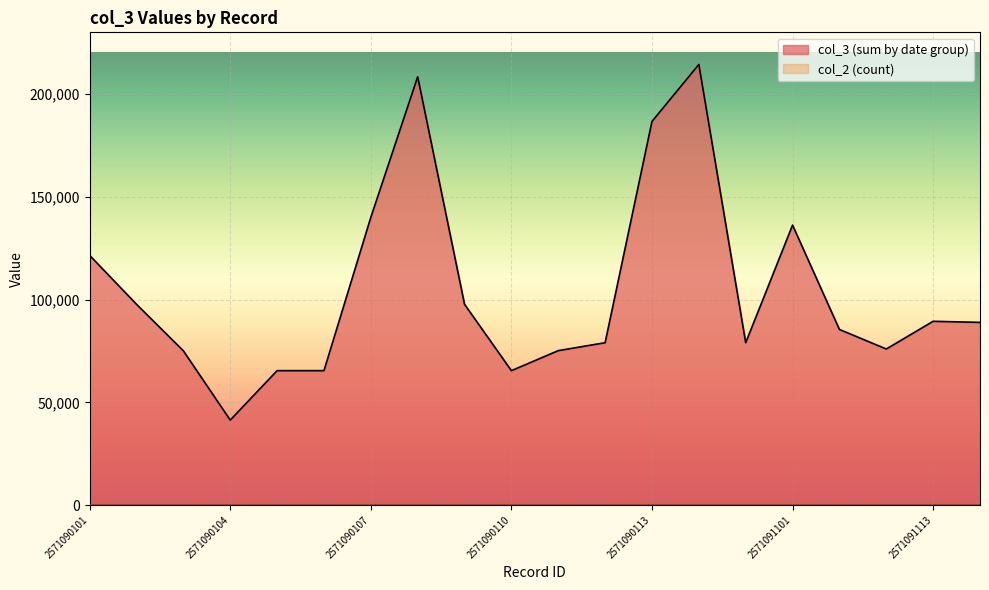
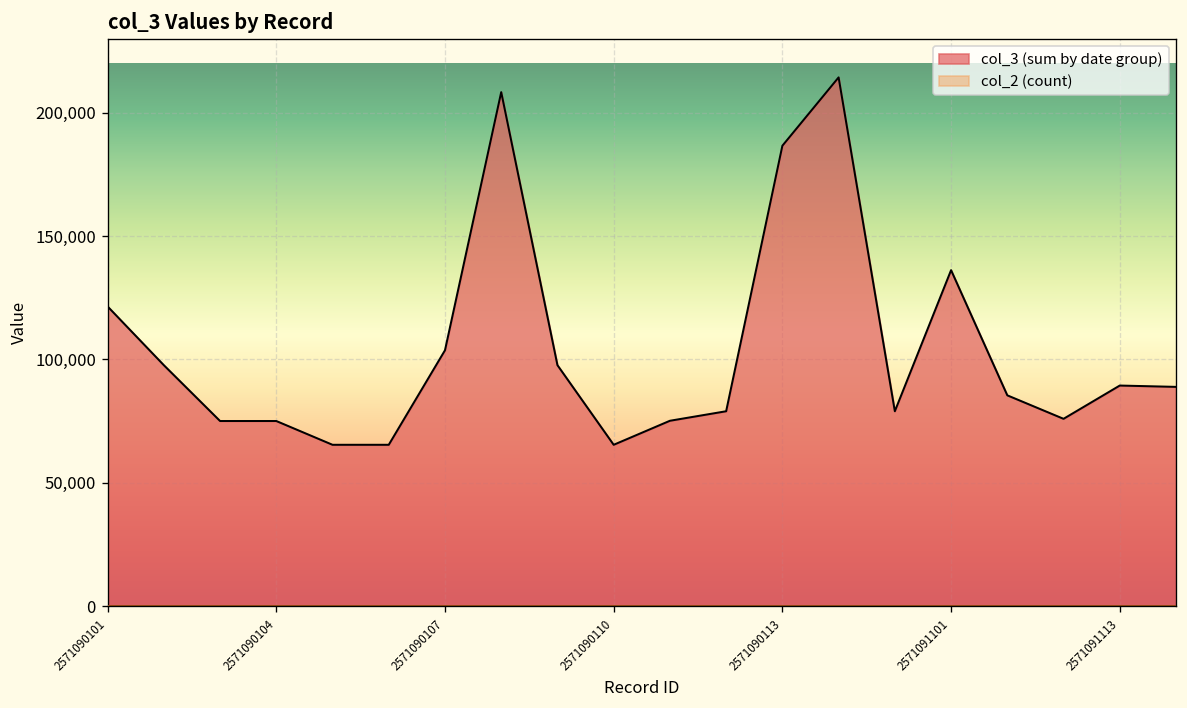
  {
    "col_3 (sum by date group)": {
      "2571090101": "121,000",
-     "2571090104": "41,000",
-     "2571090107": "140,000",
+     "2571090104": "75,000",
+     "2571090107": "104,000",
      "2571090110": "65,000",
      "2571090113": "187,000",
      "2571091101": "136,000",
      "2571091113": "89,000"
    },
    "col_2 (count)": {
      "2571090101": "0",
      "2571090104": "0",
      "2571090107": "0",
      "2571090110": "0",
      "2571090113": "0",
      "2571091101": "0",
      "2571091113": "0"
    }
  }
